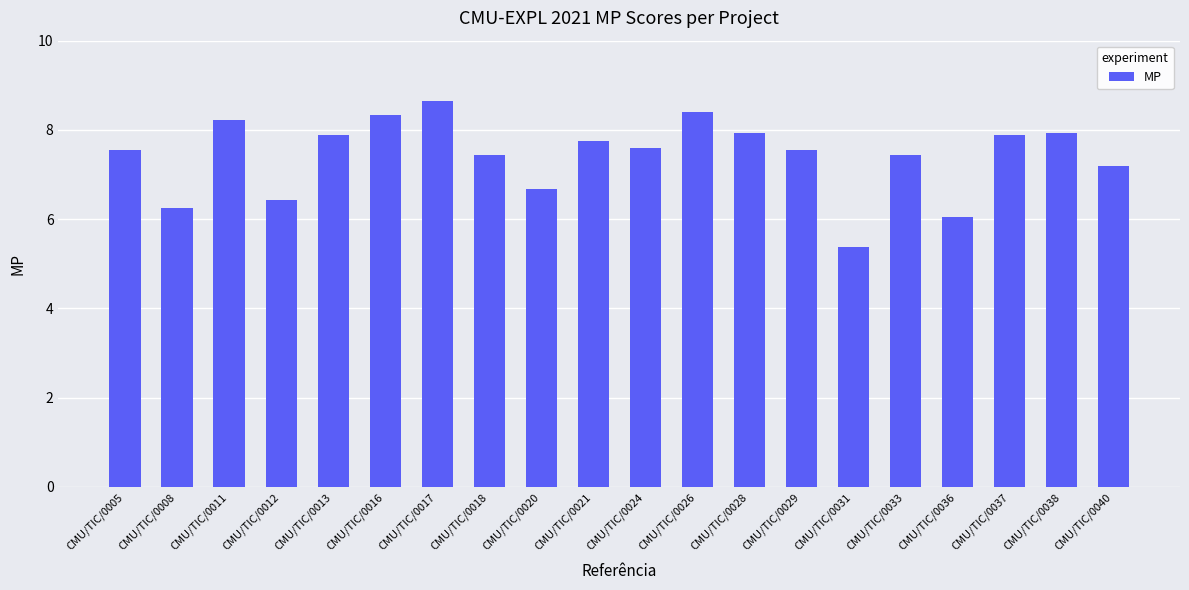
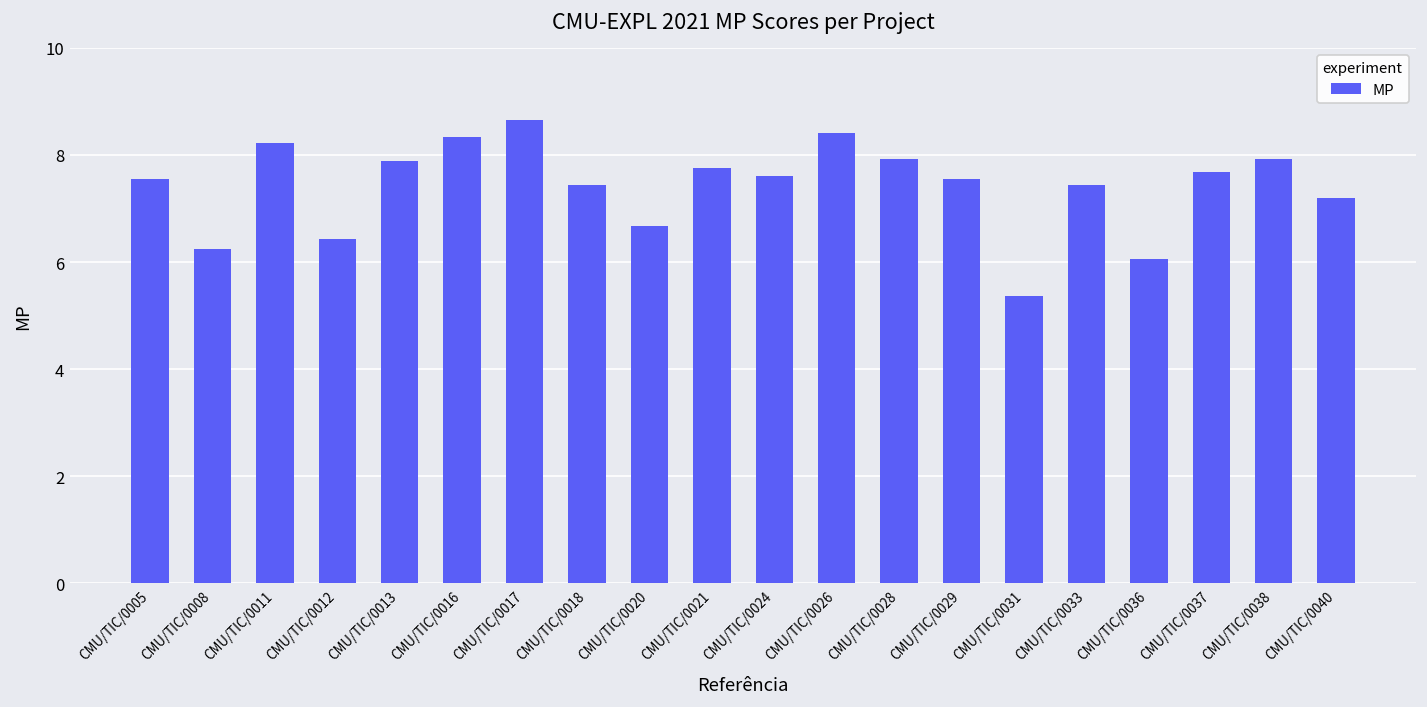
  {
    "CMU/TIC/0005": 7.6,
    "CMU/TIC/0008": 6.3,
    "CMU/TIC/0011": 8.2,
    "CMU/TIC/0012": 6.4,
    "CMU/TIC/0013": 7.9,
    "CMU/TIC/0016": 8.3,
    "CMU/TIC/0017": 8.7,
    "CMU/TIC/0018": 7.4,
    "CMU/TIC/0020": 6.7,
    "CMU/TIC/0021": 7.8,
    "CMU/TIC/0024": 7.6,
    "CMU/TIC/0026": 8.4,
    "CMU/TIC/0028": 7.9,
    "CMU/TIC/0029": 7.6,
    "CMU/TIC/0031": 5.4,
    "CMU/TIC/0033": 7.4,
    "CMU/TIC/0036": 6.1,
-   "CMU/TIC/0037": 7.9,
+   "CMU/TIC/0037": 7.7,
    "CMU/TIC/0038": 7.9,
    "CMU/TIC/0040": 7.2
  }
